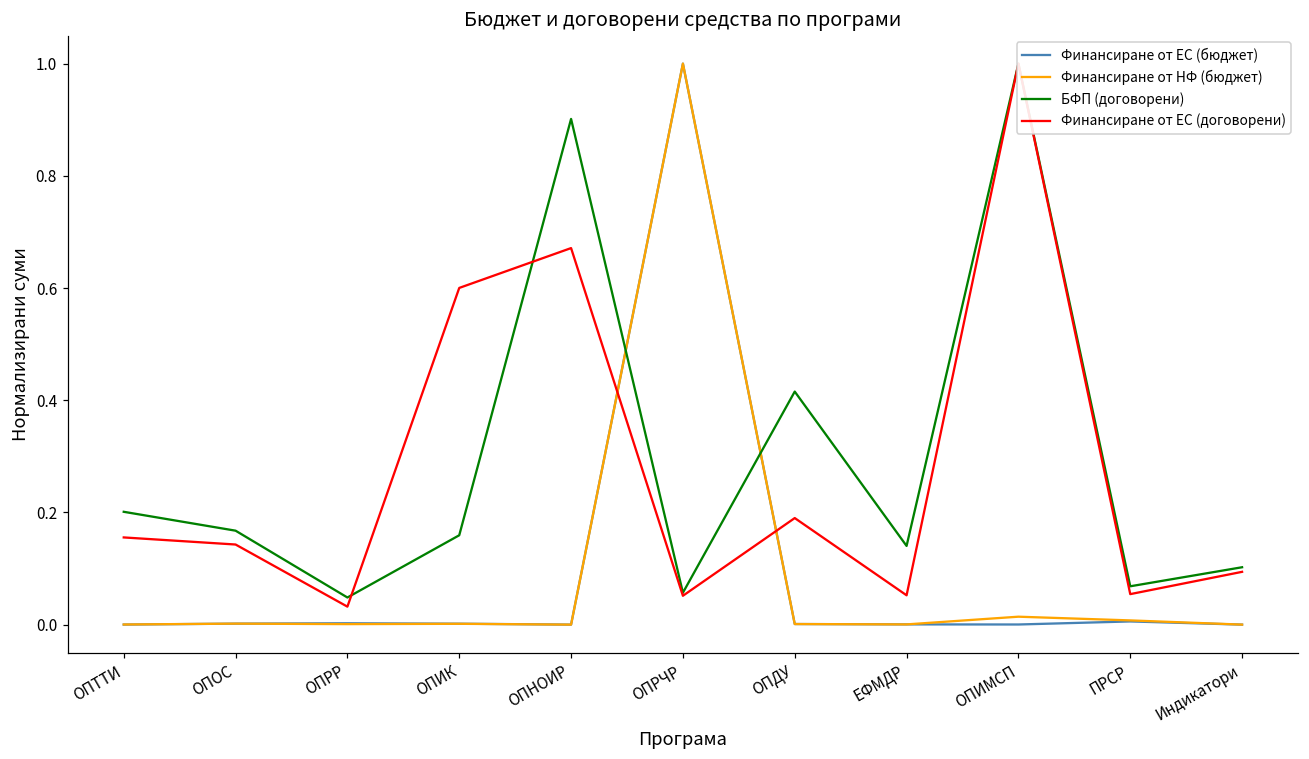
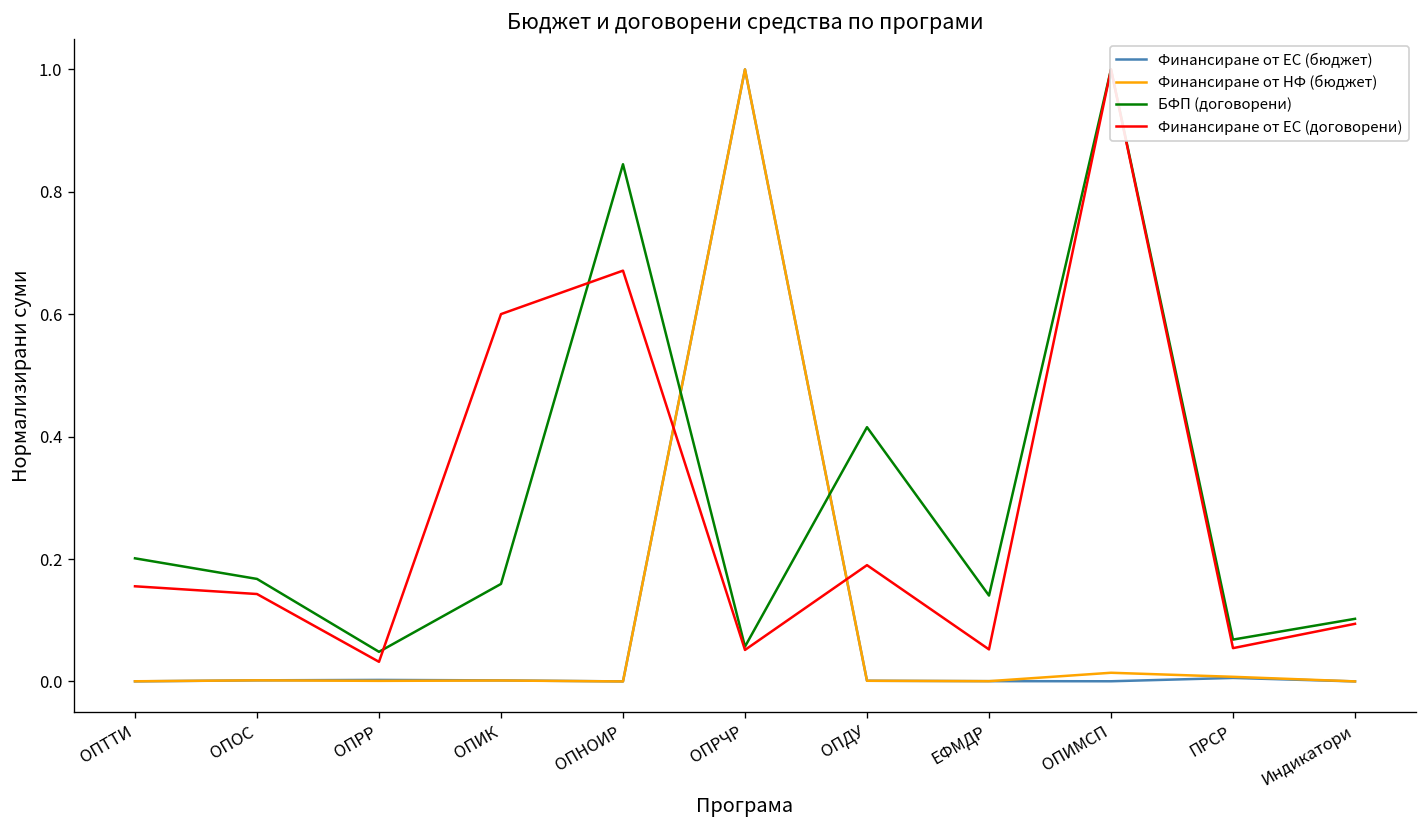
  {
    "Финансиране от ЕС (бюджет)": {
      "ОПИМСП": 0.00
    },
    "Финансиране от НФ (бюджет)": {
      "ОПИМСП": 0.01
    },
    "БФП (договорени)": {
      "ОПТТИ": 0.20,
      "ОПОС": 0.17,
      "ОПРР": 0.05,
      "ОПИК": 0.16,
-     "ОПНОИР": 0.90,
+     "ОПНОИР": 0.85,
      "ОПРЧР": 0.06,
      "ОПДУ": 0.42,
      "ЕФМДР": 0.14,
      "ПРСР": 0.07,
      "Индикатори": 0.10
    },
    "Финансиране от ЕС (договорени)": {
      "ОПТТИ": 0.16,
      "ОПОС": 0.14,
      "ОПРР": 0.03,
      "ОПИК": 0.60,
      "ОПНОИР": 0.67,
      "ОПРЧР": 0.05,
      "ОПДУ": 0.19,
      "ЕФМДР": 0.05,
      "ПРСР": 0.05,
      "Индикатори": 0.09
    }
  }
